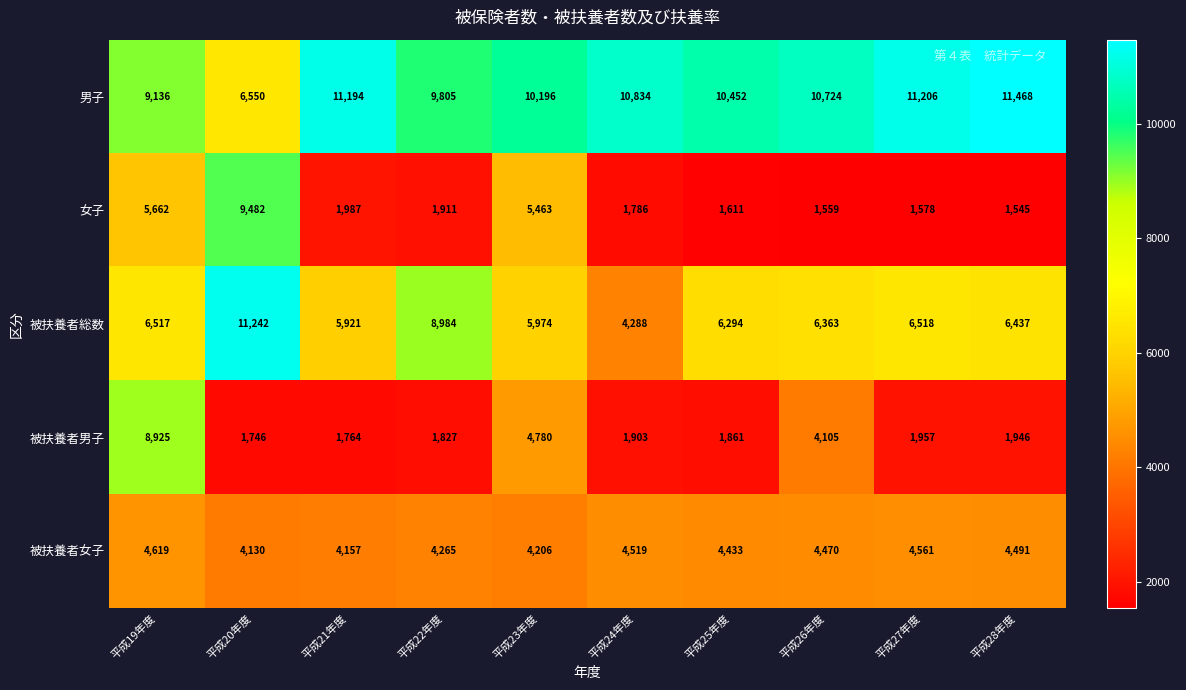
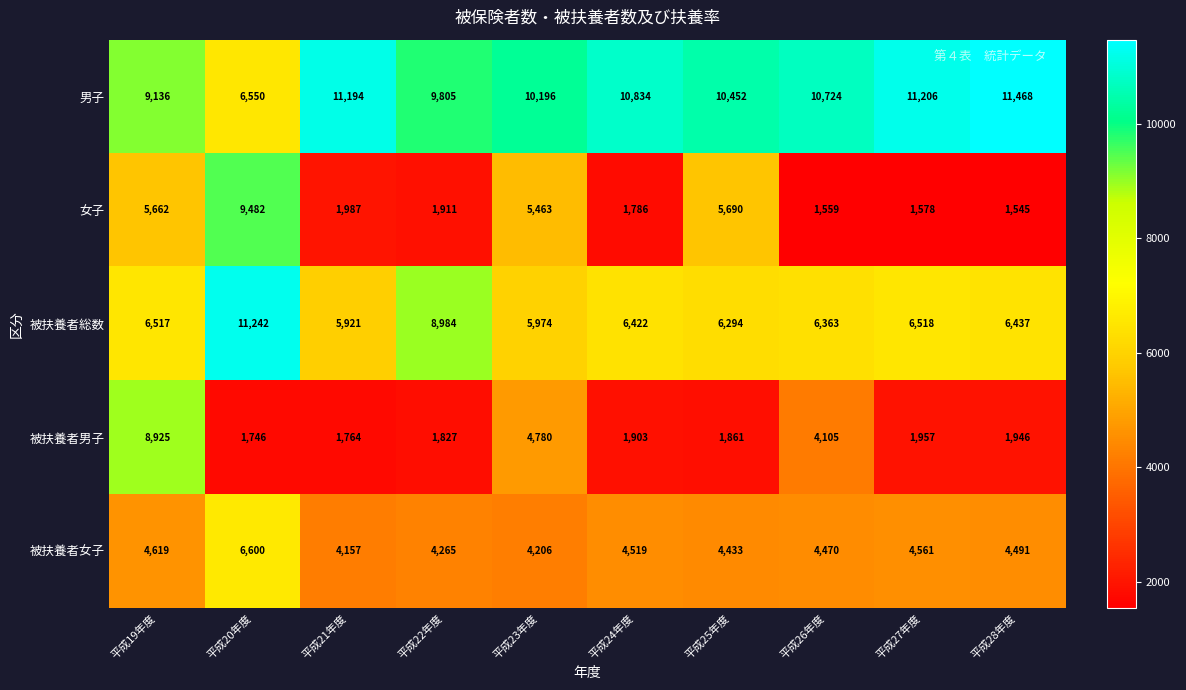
  {
    "男子": {
      "平成19年度": "9,136",
      "平成20年度": "6,550",
      "平成21年度": "11,194",
      "平成22年度": "9,805",
      "平成23年度": "10,196",
      "平成24年度": "10,834",
      "平成25年度": "10,452",
      "平成26年度": "10,724",
      "平成27年度": "11,206"
    },
    "女子": {
      "平成19年度": "5,662",
      "平成20年度": "9,482",
      "平成21年度": "1,987",
      "平成22年度": "1,911",
      "平成23年度": "5,463",
      "平成24年度": "1,786",
-     "平成25年度": "1,611",
+     "平成25年度": "5,690",
      "平成26年度": "1,559",
      "平成27年度": "1,578",
      "平成28年度": "1,545"
    },
    "被扶養者総数": {
      "平成19年度": "6,517",
      "平成20年度": "11,242",
      "平成21年度": "5,921",
      "平成22年度": "8,984",
      "平成23年度": "5,974",
-     "平成24年度": "4,288",
+     "平成24年度": "6,422",
      "平成25年度": "6,294",
      "平成26年度": "6,363",
      "平成27年度": "6,518",
      "平成28年度": "6,437"
    },
    "被扶養者男子": {
      "平成19年度": "8,925",
      "平成20年度": "1,746",
      "平成21年度": "1,764",
      "平成22年度": "1,827",
      "平成23年度": "4,780",
      "平成24年度": "1,903",
      "平成25年度": "1,861",
      "平成26年度": "4,105",
      "平成27年度": "1,957",
      "平成28年度": "1,946"
    },
    "被扶養者女子": {
      "平成19年度": "4,619",
-     "平成20年度": "4,130",
+     "平成20年度": "6,600",
      "平成21年度": "4,157",
      "平成22年度": "4,265",
      "平成23年度": "4,206",
      "平成24年度": "4,519",
      "平成25年度": "4,433",
      "平成26年度": "4,470",
      "平成27年度": "4,561",
      "平成28年度": "4,491"
    }
  }
